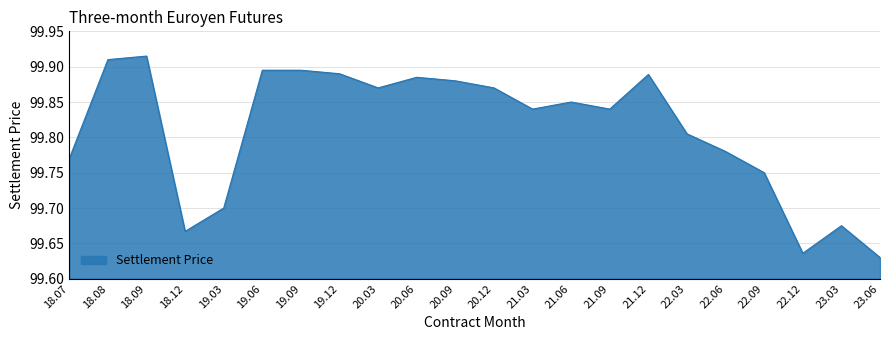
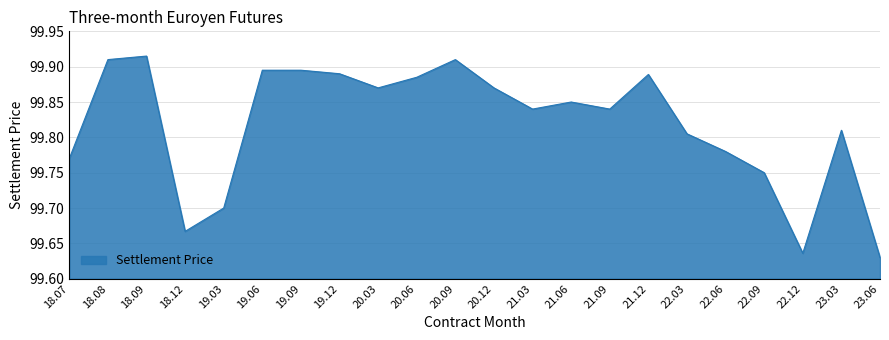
  {
    "18.07": 99.77,
    "18.08": 99.91,
    "18.09": 99.92,
    "18.12": 99.67,
    "19.03": 99.70,
    "19.06": 99.90,
    "19.09": 99.90,
    "19.12": 99.89,
    "20.03": 99.87,
    "20.06": 99.89,
-   "20.09": 99.88,
+   "20.09": 99.91,
    "20.12": 99.87,
    "21.03": 99.84,
    "21.06": 99.85,
    "21.09": 99.84,
    "21.12": 99.89,
    "22.03": 99.81,
    "22.06": 99.78,
    "22.09": 99.75,
    "22.12": 99.64,
-   "23.03": 99.68,
+   "23.03": 99.81,
    "23.06": 99.63
  }
